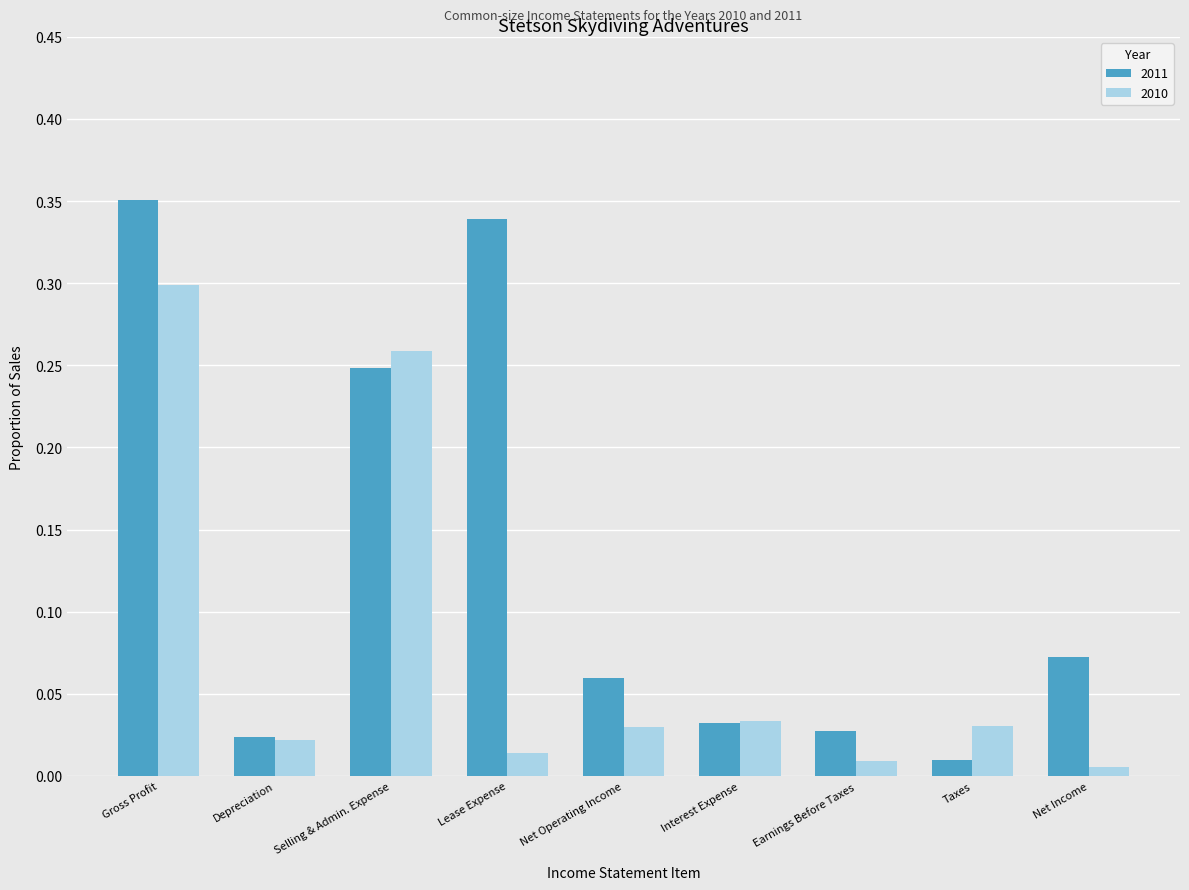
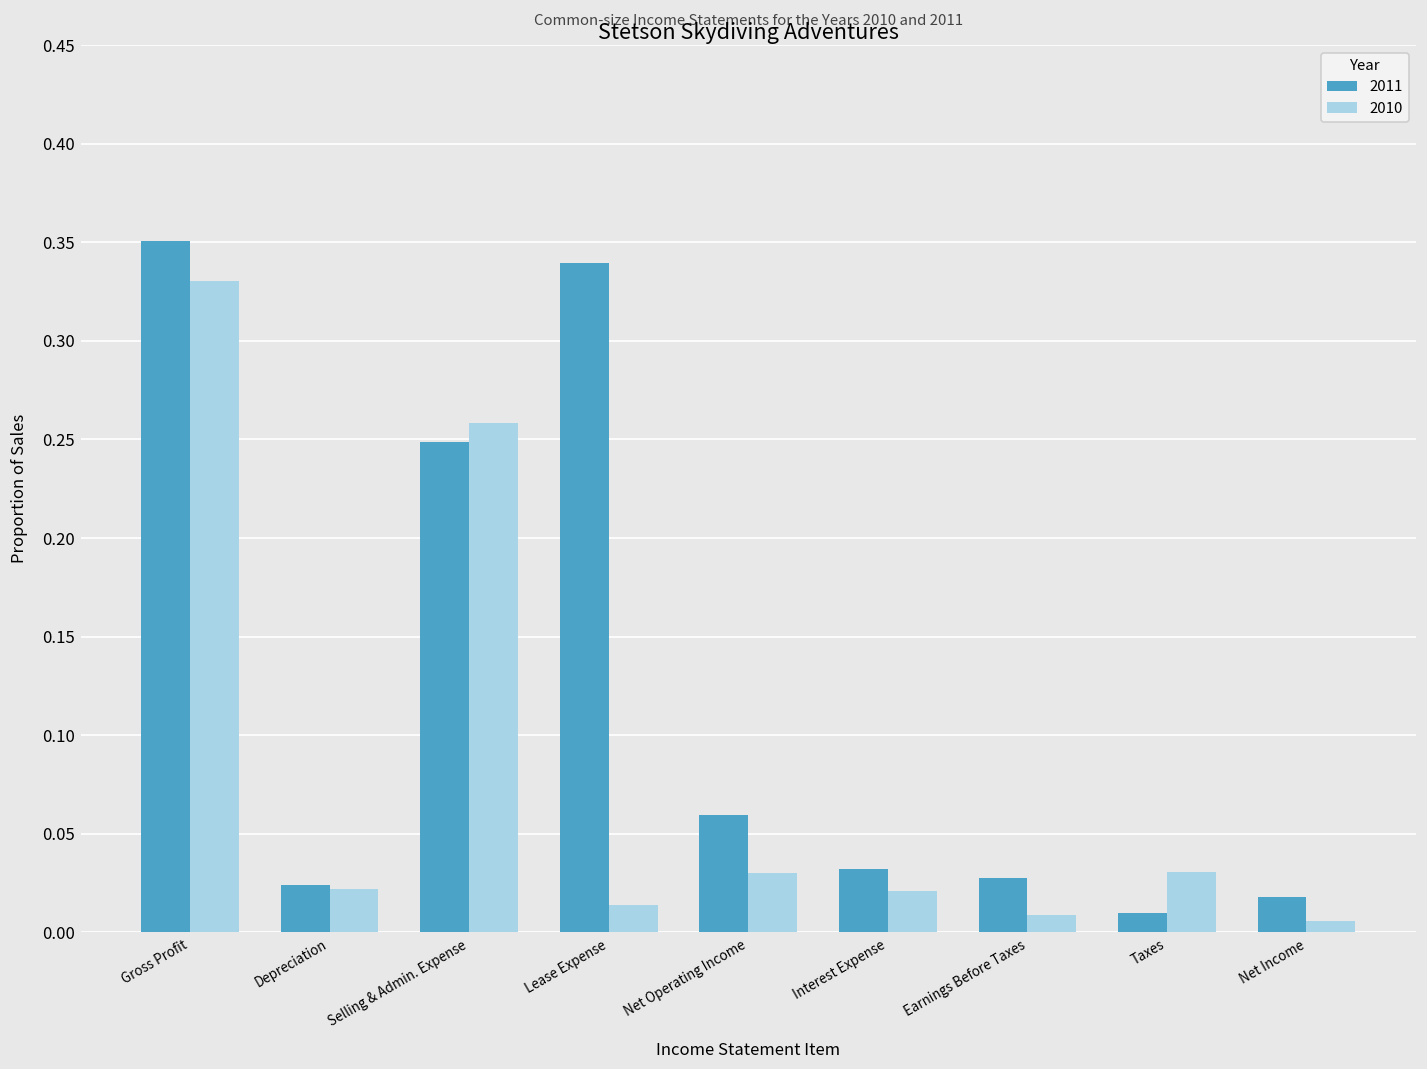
  {
    "2011": {
      "Gross Profit": 0.350,
      "Depreciation": 0.024,
      "Selling & Admin. Expense": 0.249,
      "Lease Expense": 0.339,
      "Net Operating Income": 0.059,
      "Interest Expense": 0.032,
      "Earnings Before Taxes": 0.027,
      "Taxes": 0.010,
-     "Net Income": 0.073
+     "Net Income": 0.018
    },
    "2010": {
-     "Gross Profit": 0.299,
+     "Gross Profit": 0.330,
      "Depreciation": 0.022,
      "Selling & Admin. Expense": 0.259,
      "Lease Expense": 0.014,
      "Net Operating Income": 0.030,
-     "Interest Expense": 0.033,
+     "Interest Expense": 0.021,
      "Earnings Before Taxes": 0.009,
      "Taxes": 0.030,
      "Net Income": 0.006
    }
  }
